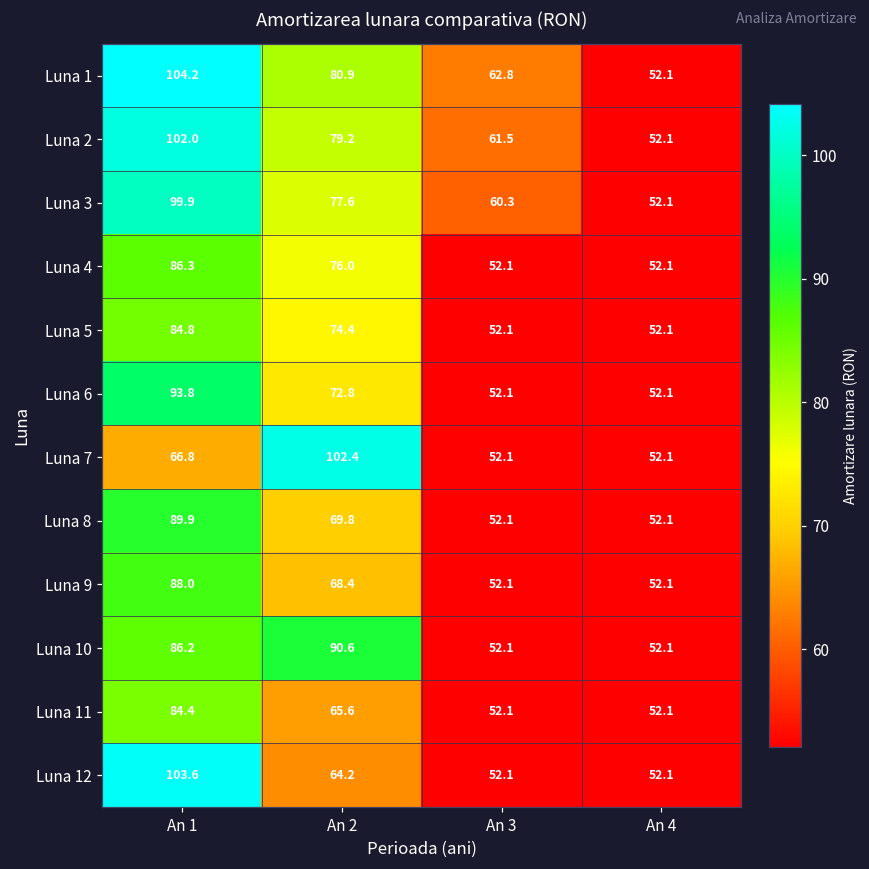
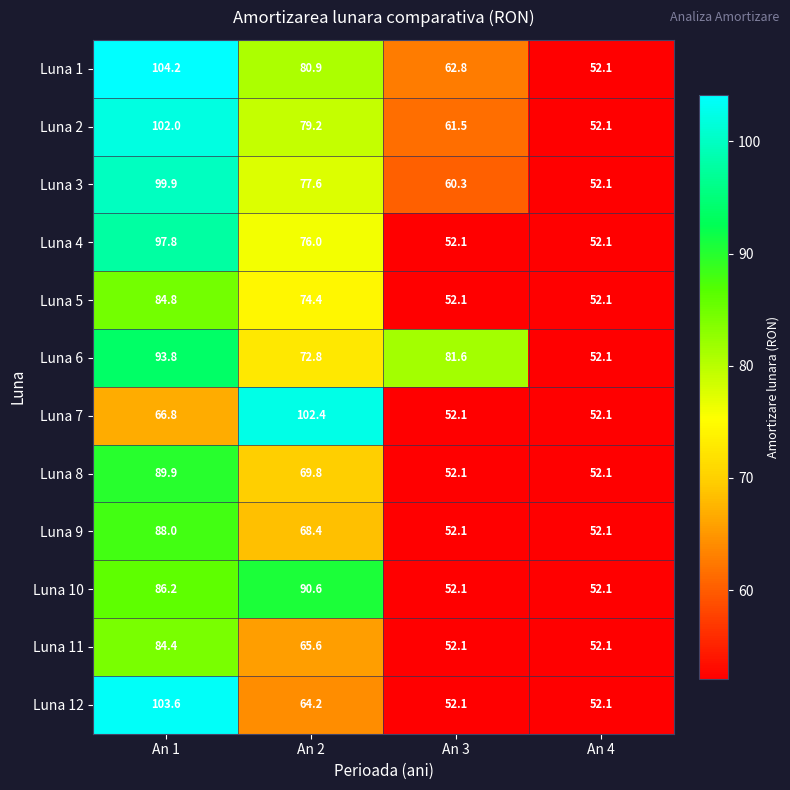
  {
    "Luna 1": {
      "An 1": 104.2,
      "An 2": 80.9,
      "An 3": 62.8,
      "An 4": 52.1
    },
    "Luna 2": {
      "An 1": 102.0,
      "An 2": 79.2,
      "An 3": 61.5,
      "An 4": 52.1
    },
    "Luna 3": {
      "An 1": 99.9,
      "An 2": 77.6,
      "An 3": 60.3,
      "An 4": 52.1
    },
    "Luna 4": {
-     "An 1": 86.3,
+     "An 1": 97.8,
      "An 2": 76.0,
      "An 3": 52.1,
      "An 4": 52.1
    },
    "Luna 5": {
      "An 1": 84.8,
      "An 2": 74.4,
      "An 3": 52.1,
      "An 4": 52.1
    },
    "Luna 6": {
      "An 1": 93.8,
      "An 2": 72.8,
-     "An 3": 52.1,
+     "An 3": 81.6,
      "An 4": 52.1
    },
    "Luna 7": {
      "An 1": 66.8,
      "An 2": 102.4,
      "An 3": 52.1,
      "An 4": 52.1
    },
    "Luna 8": {
      "An 1": 89.9,
      "An 2": 69.8,
      "An 3": 52.1,
      "An 4": 52.1
    },
    "Luna 9": {
      "An 1": 88.0,
      "An 2": 68.4,
      "An 3": 52.1,
      "An 4": 52.1
    },
    "Luna 10": {
      "An 1": 86.2,
      "An 2": 90.6,
      "An 3": 52.1,
      "An 4": 52.1
    },
    "Luna 11": {
      "An 1": 84.4,
      "An 2": 65.6,
      "An 3": 52.1,
      "An 4": 52.1
    },
    "Luna 12": {
      "An 1": 103.6,
      "An 2": 64.2,
      "An 3": 52.1,
      "An 4": 52.1
    }
  }
